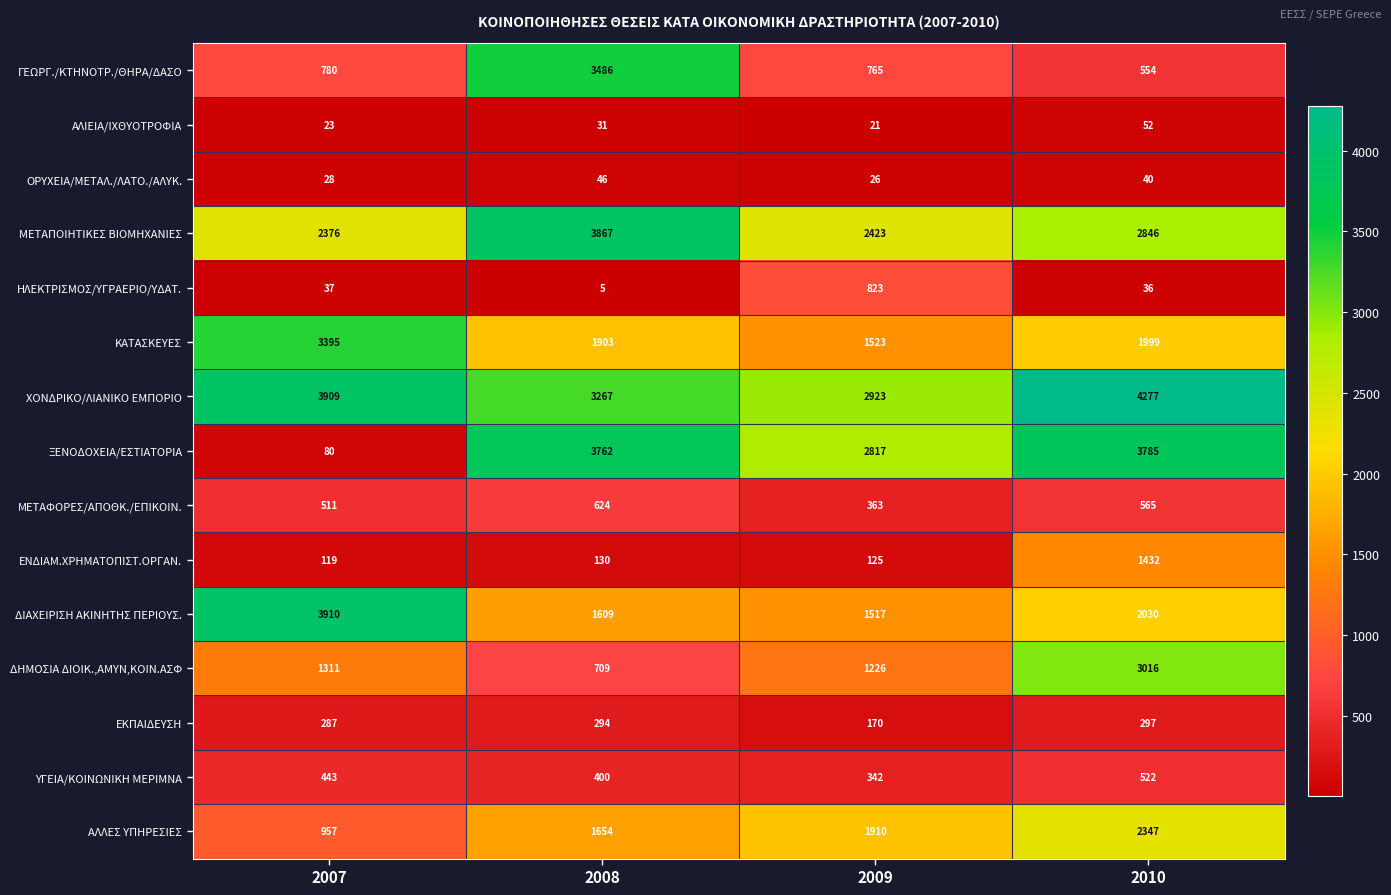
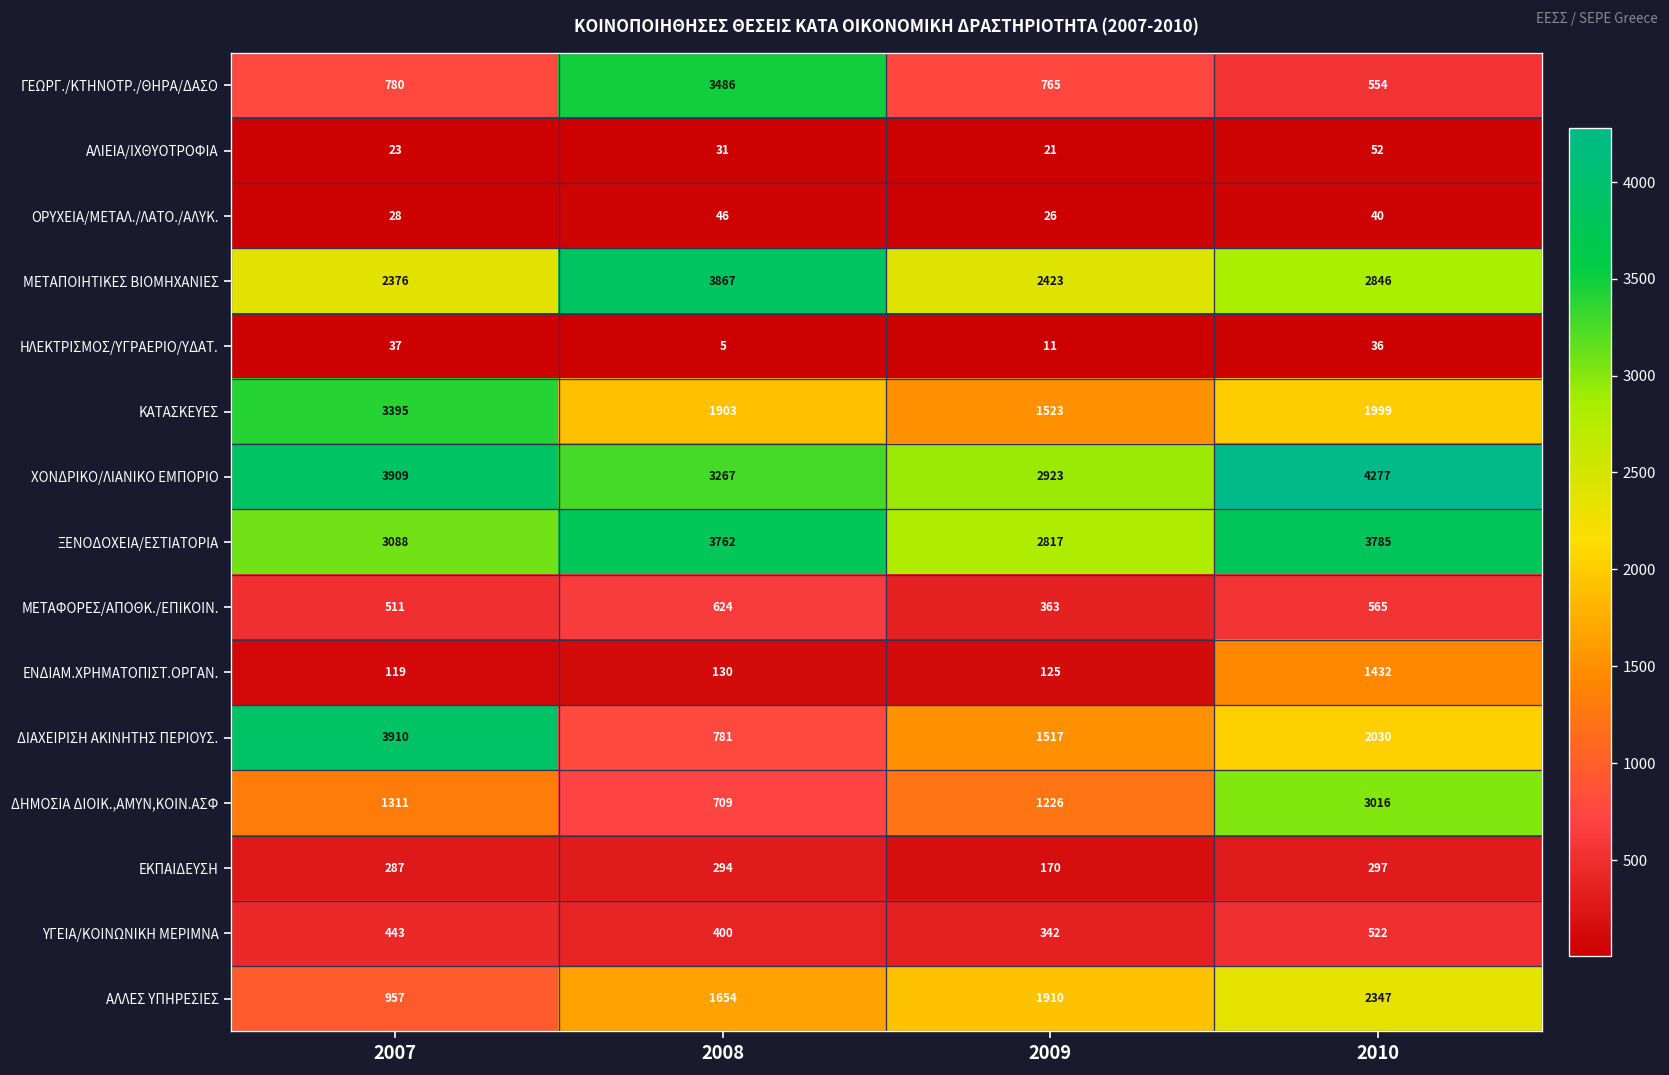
  {
    "ΓΕΩΡΓ./ΚΤΗΝΟΤΡ./ΘΗΡΑ/ΔΑΣΟ": {
      "2007": 780,
      "2008": 3486,
      "2009": 765,
      "2010": 554
    },
    "ΑΛΙΕΙΑ/ΙΧΘΥΟΤΡΟΦΙΑ": {
      "2007": 23,
      "2008": 31,
      "2009": 21,
      "2010": 52
    },
    "ΟΡΥΧΕΙΑ/ΜΕΤΑΛ./ΛΑΤΟ./ΑΛΥΚ.": {
      "2007": 28,
      "2008": 46,
      "2009": 26,
      "2010": 40
    },
    "ΜΕΤΑΠΟΙΗΤΙΚΕΣ ΒΙΟΜΗΧΑΝΙΕΣ": {
      "2007": 2376,
      "2008": 3867,
      "2009": 2423,
      "2010": 2846
    },
    "ΗΛΕΚΤΡΙΣΜΟΣ/ΥΓΡΑΕΡΙΟ/ΥΔΑΤ.": {
      "2007": 37,
      "2008": 5,
-     "2009": 823,
+     "2009": 11,
      "2010": 36
    },
    "ΚΑΤΑΣΚΕΥΕΣ": {
      "2007": 3395,
      "2008": 1903,
      "2009": 1523,
      "2010": 1999
    },
    "ΧΟΝΔΡΙΚΟ/ΛΙΑΝΙΚΟ ΕΜΠΟΡΙΟ": {
      "2007": 3909,
      "2008": 3267,
      "2009": 2923,
      "2010": 4277
    },
    "ΞΕΝΟΔΟΧΕΙΑ/ΕΣΤΙΑΤΟΡΙΑ": {
-     "2007": 80,
+     "2007": 3088,
      "2008": 3762,
      "2009": 2817,
      "2010": 3785
    },
    "ΜΕΤΑΦΟΡΕΣ/ΑΠΟΘΚ./ΕΠΙΚΟΙΝ.": {
      "2007": 511,
      "2008": 624,
      "2009": 363,
      "2010": 565
    },
    "ΕΝΔΙΑΜ.ΧΡΗΜΑΤΟΠΙΣΤ.ΟΡΓΑΝ.": {
      "2007": 119,
      "2008": 130,
      "2009": 125,
      "2010": 1432
    },
    "ΔΙΑΧΕΙΡΙΣΗ ΑΚΙΝΗΤΗΣ ΠΕΡΙΟΥΣ.": {
      "2007": 3910,
-     "2008": 1609,
+     "2008": 781,
      "2009": 1517,
      "2010": 2030
    },
    "ΔΗΜΟΣΙΑ ΔΙΟΙΚ.,ΑΜΥΝ,ΚΟΙΝ.ΑΣΦ": {
      "2007": 1311,
      "2008": 709,
      "2009": 1226,
      "2010": 3016
    },
    "ΕΚΠΑΙΔΕΥΣΗ": {
      "2007": 287,
      "2008": 294,
      "2009": 170,
      "2010": 297
    },
    "ΥΓΕΙΑ/ΚΟΙΝΩΝΙΚΗ ΜΕΡΙΜΝΑ": {
      "2007": 443,
      "2008": 400,
      "2009": 342,
      "2010": 522
    },
    "ΑΛΛΕΣ ΥΠΗΡΕΣΙΕΣ": {
      "2007": 957,
      "2008": 1654,
      "2009": 1910,
      "2010": 2347
    }
  }
